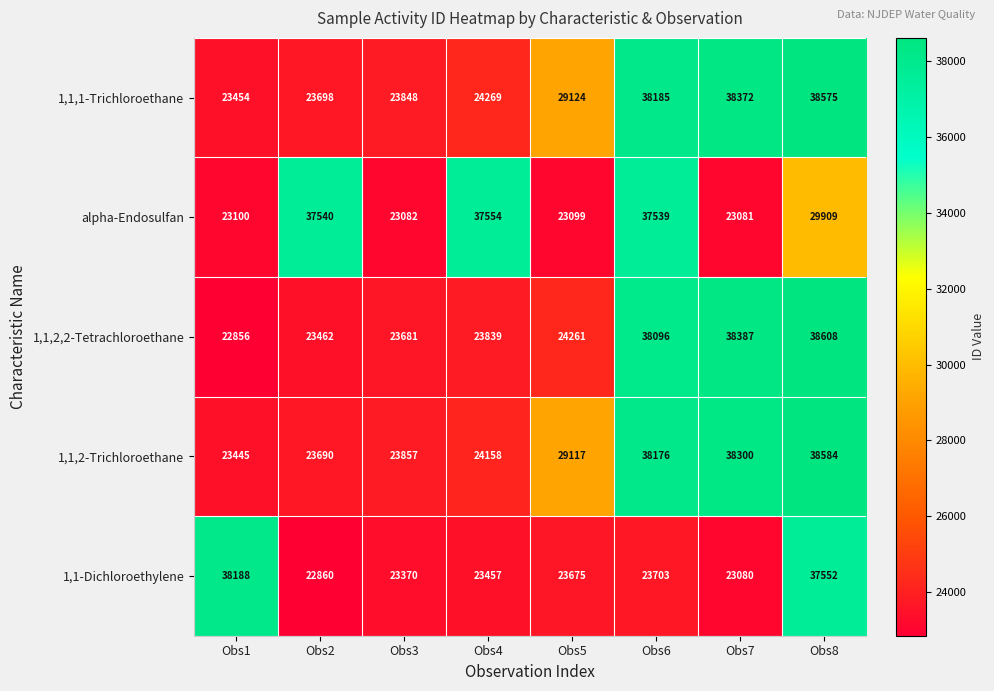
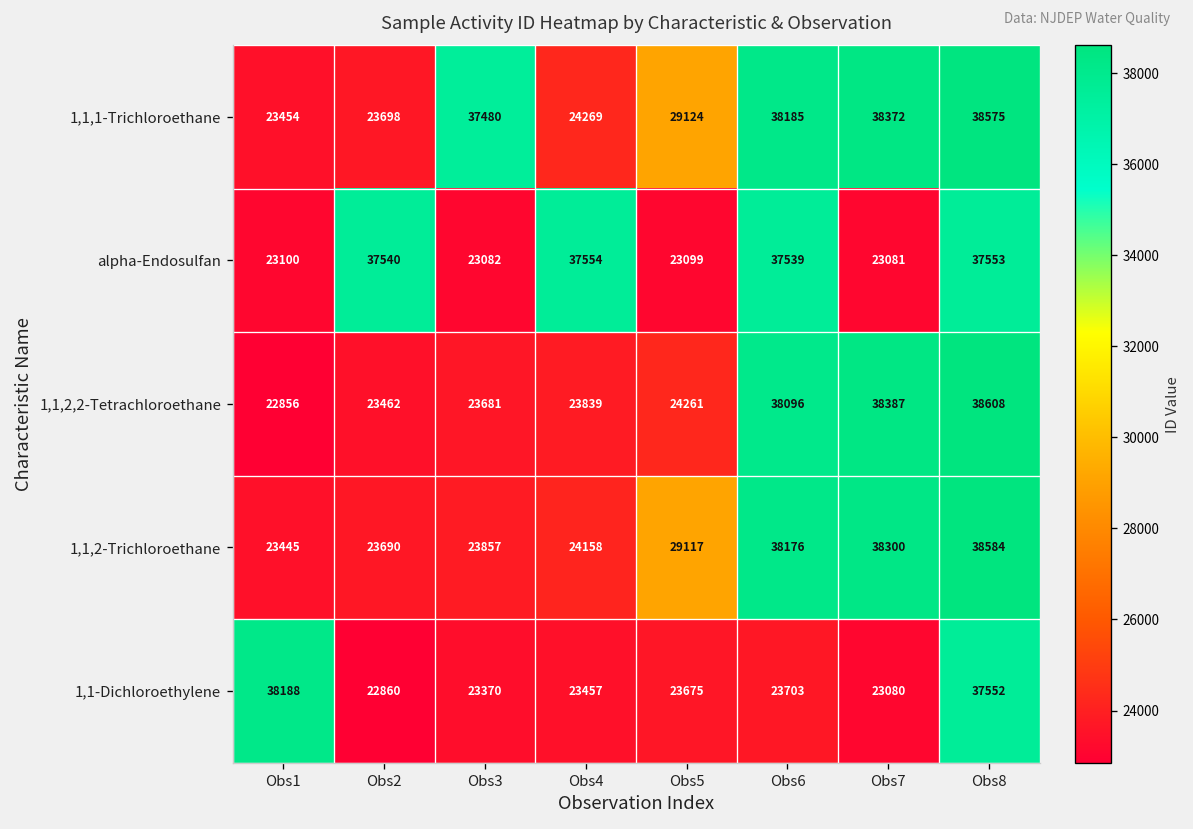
  {
    "1,1,1-Trichloroethane": {
      "Obs1": 23454,
      "Obs2": 23698,
-     "Obs3": 23848,
+     "Obs3": 37480,
      "Obs4": 24269,
      "Obs5": 29124,
      "Obs6": 38185,
      "Obs7": 38372,
      "Obs8": 38575
    },
    "alpha-Endosulfan": {
      "Obs1": 23100,
      "Obs2": 37540,
      "Obs3": 23082,
      "Obs4": 37554,
      "Obs5": 23099,
      "Obs6": 37539,
      "Obs7": 23081,
-     "Obs8": 29909
+     "Obs8": 37553
    },
    "1,1,2,2-Tetrachloroethane": {
      "Obs1": 22856,
      "Obs2": 23462,
      "Obs3": 23681,
      "Obs4": 23839,
      "Obs5": 24261,
      "Obs6": 38096,
      "Obs7": 38387,
      "Obs8": 38608
    },
    "1,1,2-Trichloroethane": {
      "Obs1": 23445,
      "Obs2": 23690,
      "Obs3": 23857,
      "Obs4": 24158,
      "Obs5": 29117,
      "Obs6": 38176,
      "Obs7": 38300,
      "Obs8": 38584
    },
    "1,1-Dichloroethylene": {
      "Obs1": 38188,
      "Obs2": 22860,
      "Obs3": 23370,
      "Obs4": 23457,
      "Obs5": 23675,
      "Obs6": 23703,
      "Obs7": 23080,
      "Obs8": 37552
    }
  }
